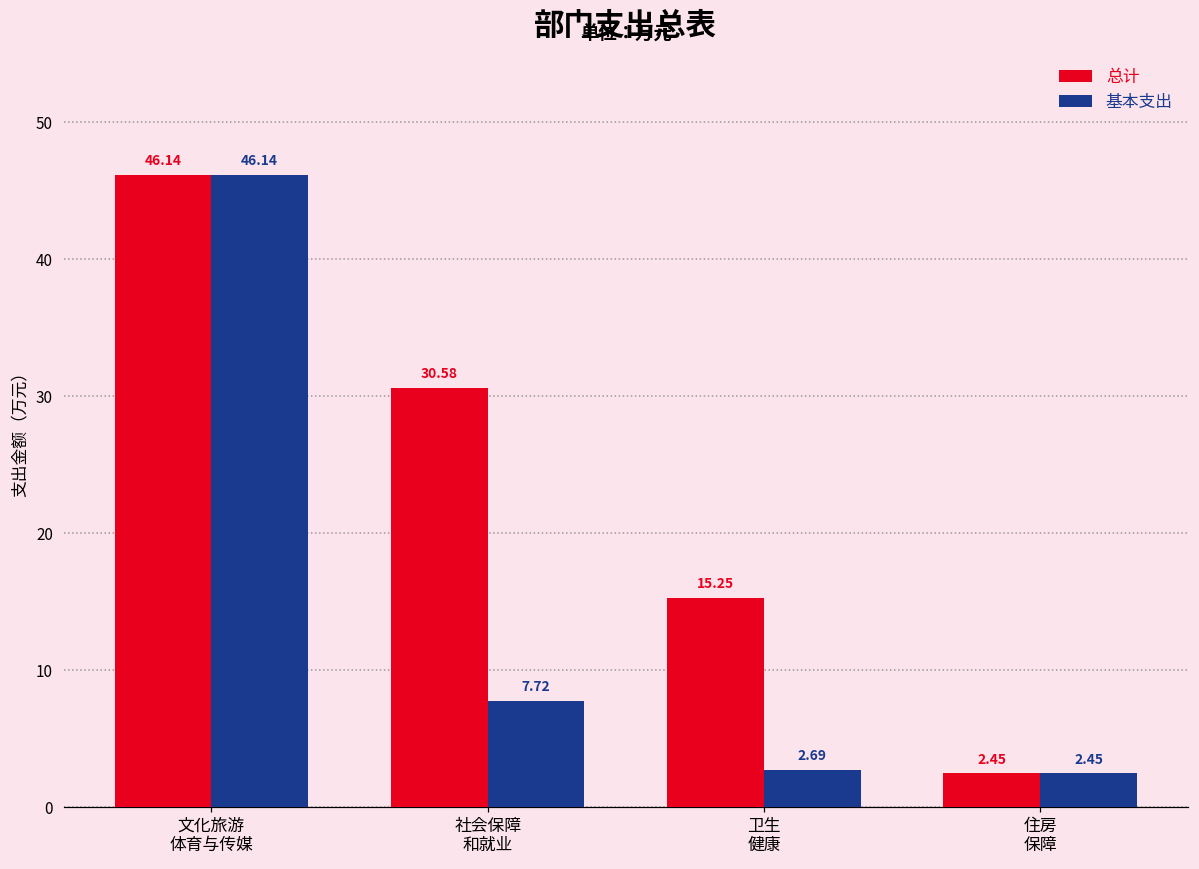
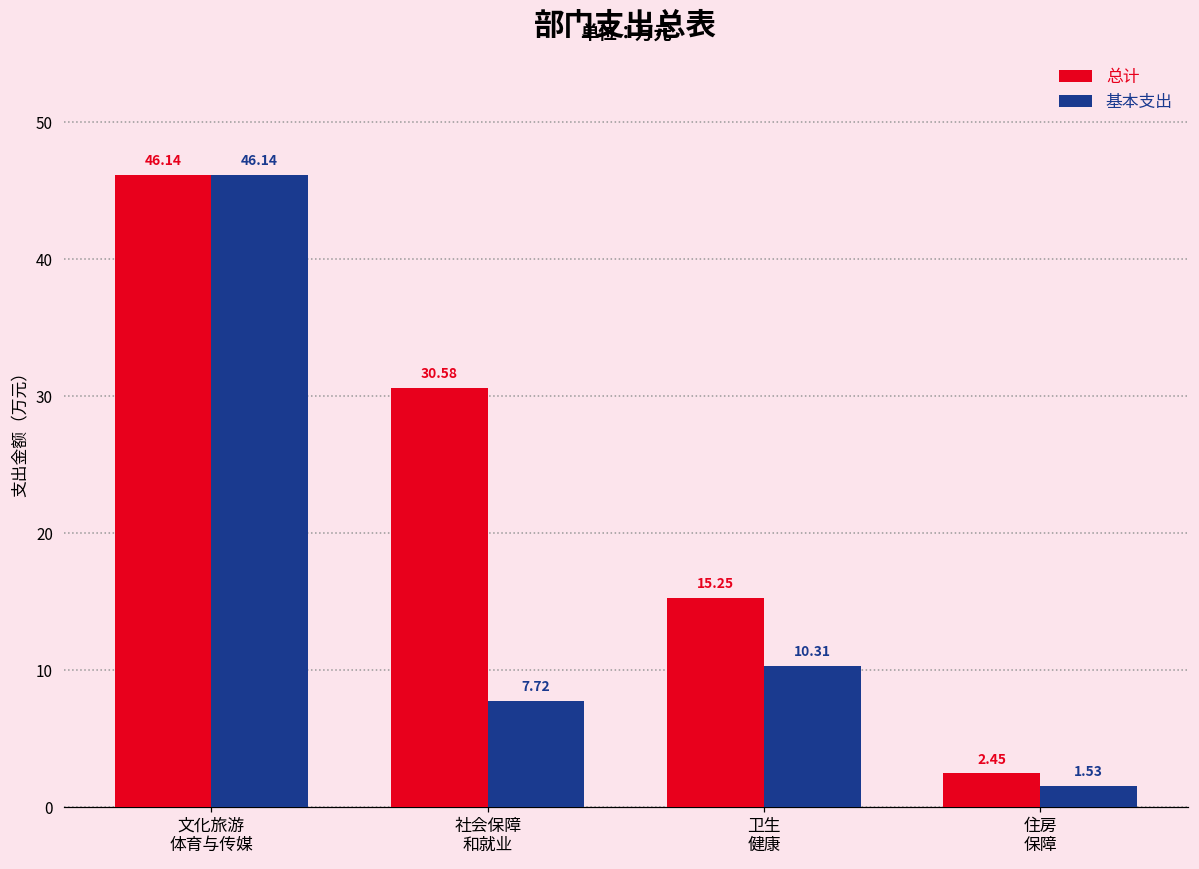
  {
    "总计": {
      "文化旅游 体育与传媒": 46.14,
      "社会保障 和就业": 30.58,
      "卫生 健康": 15.25,
      "住房 保障": 2.45
    },
    "基本支出": {
      "文化旅游 体育与传媒": 46.14,
      "社会保障 和就业": 7.72,
-     "卫生 健康": 2.69,
-     "住房 保障": 2.45
+     "卫生 健康": 10.31,
+     "住房 保障": 1.53
    }
  }
